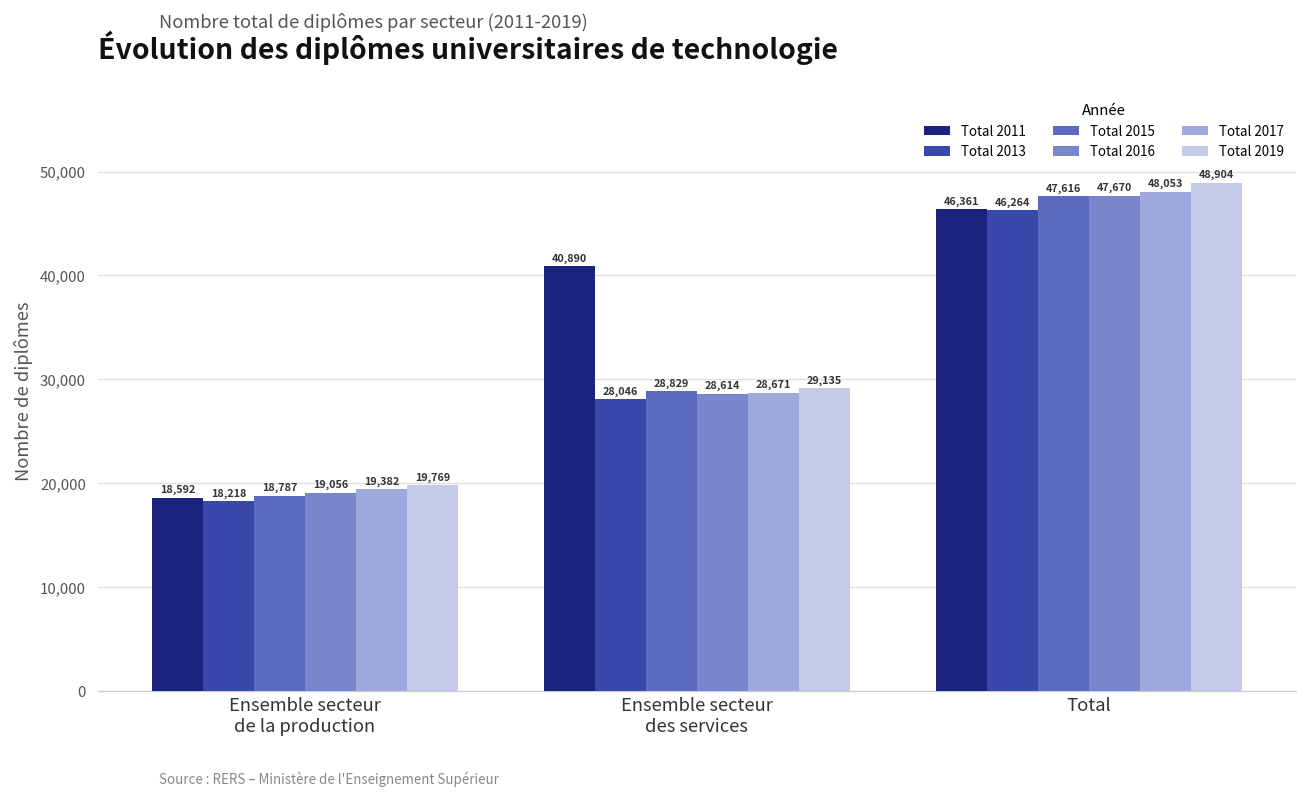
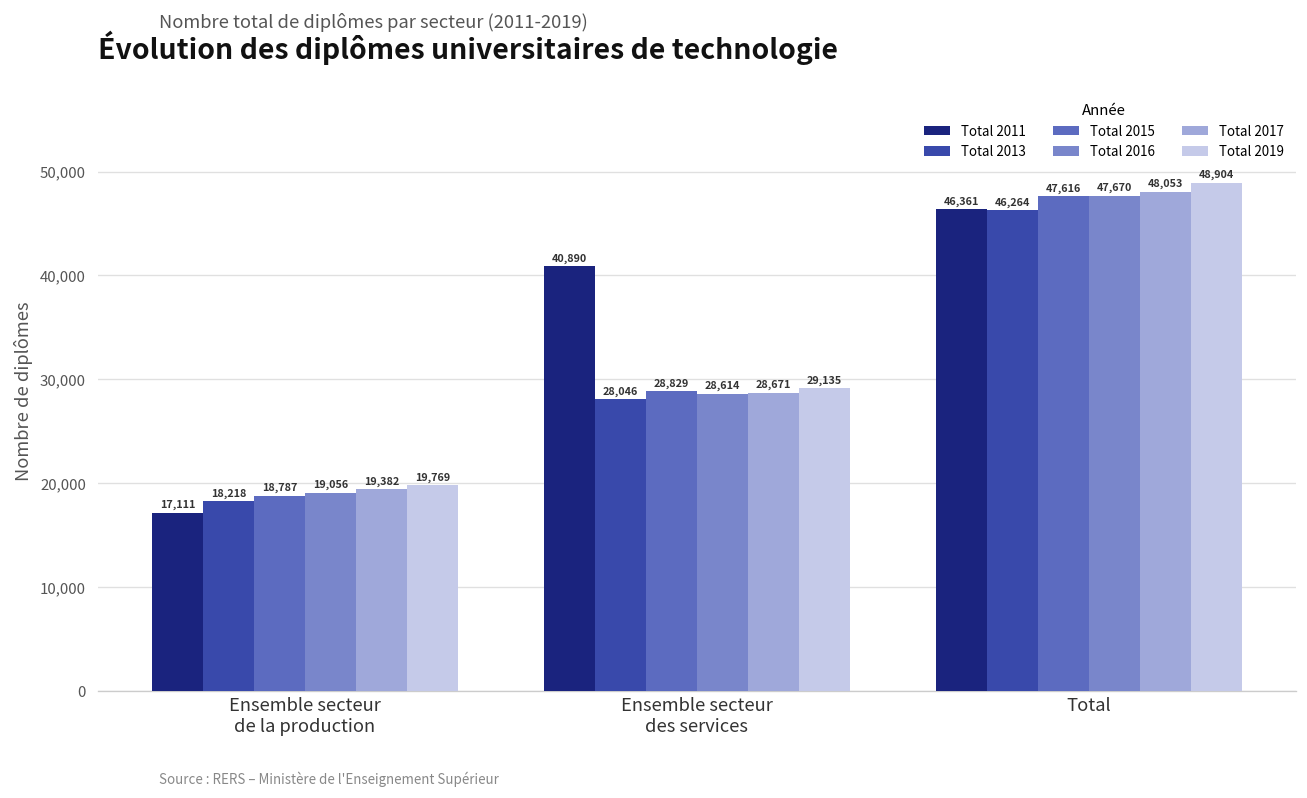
  {
    "Total 2011": {
-     "Ensemble secteur de la production": "18,592",
+     "Ensemble secteur de la production": "17,111",
      "Ensemble secteur des services": "40,890",
      "Total": "46,361"
    }
  }
